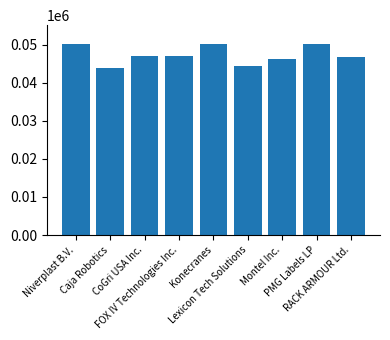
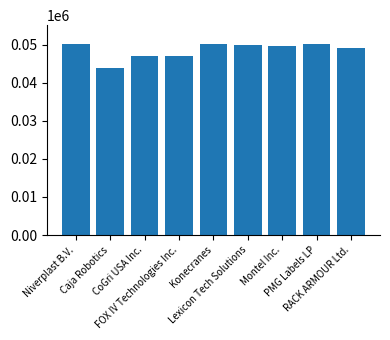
  {
    "Niverplast B.V.": 50000,
    "Caja Robotics": 44000,
    "CoGri USA Inc.": 47000,
    "FOX IV Technologies Inc.": 47000,
    "Konecranes": 50000,
-   "Lexicon Tech Solutions": 44000,
-   "Montel Inc.": 46000,
+   "Lexicon Tech Solutions": 50000,
+   "Montel Inc.": 50000,
    "PMG Labels LP": 50000,
-   "RACK ARMOUR Ltd.": 47000
+   "RACK ARMOUR Ltd.": 49000
  }
